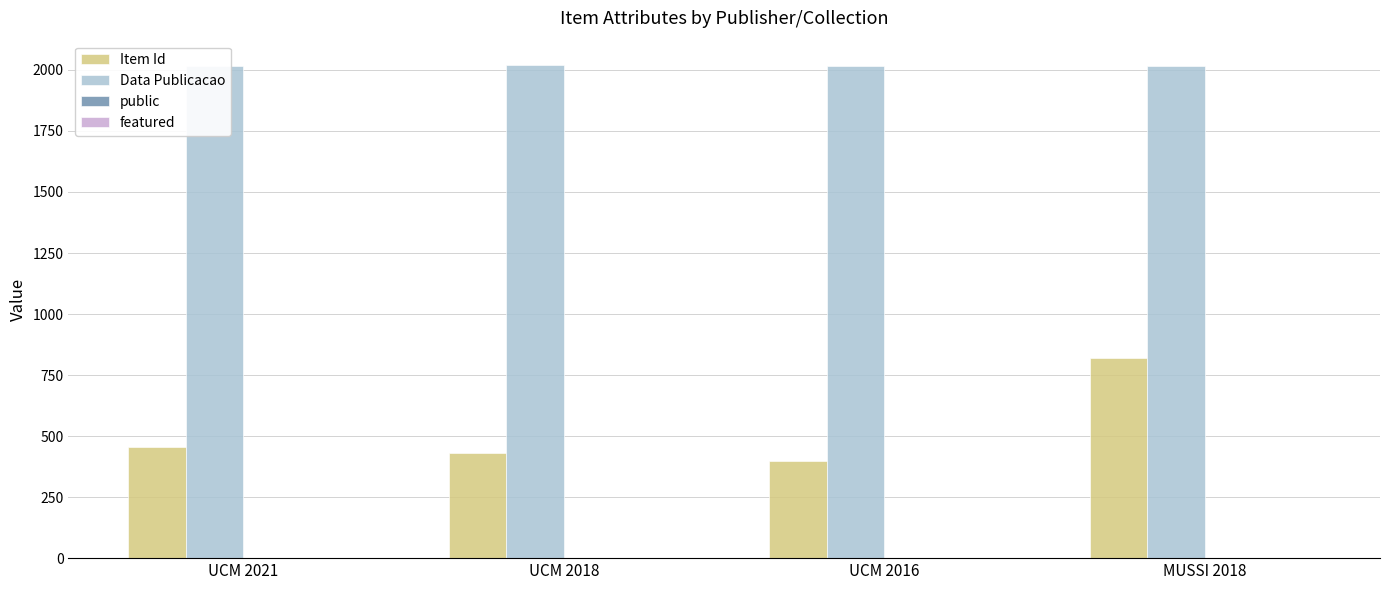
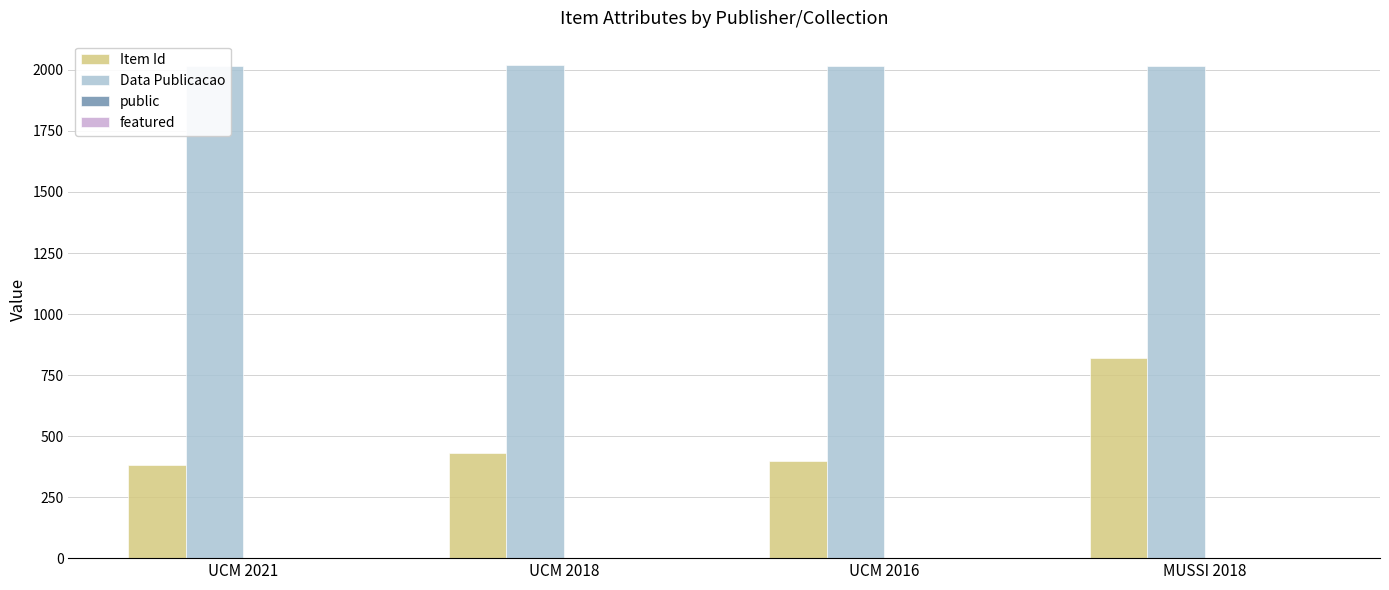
  {
    "Item Id": {
-     "UCM 2021": 460,
+     "UCM 2021": 380,
      "UCM 2018": 430,
      "UCM 2016": 400,
      "MUSSI 2018": 820
    }
  }
